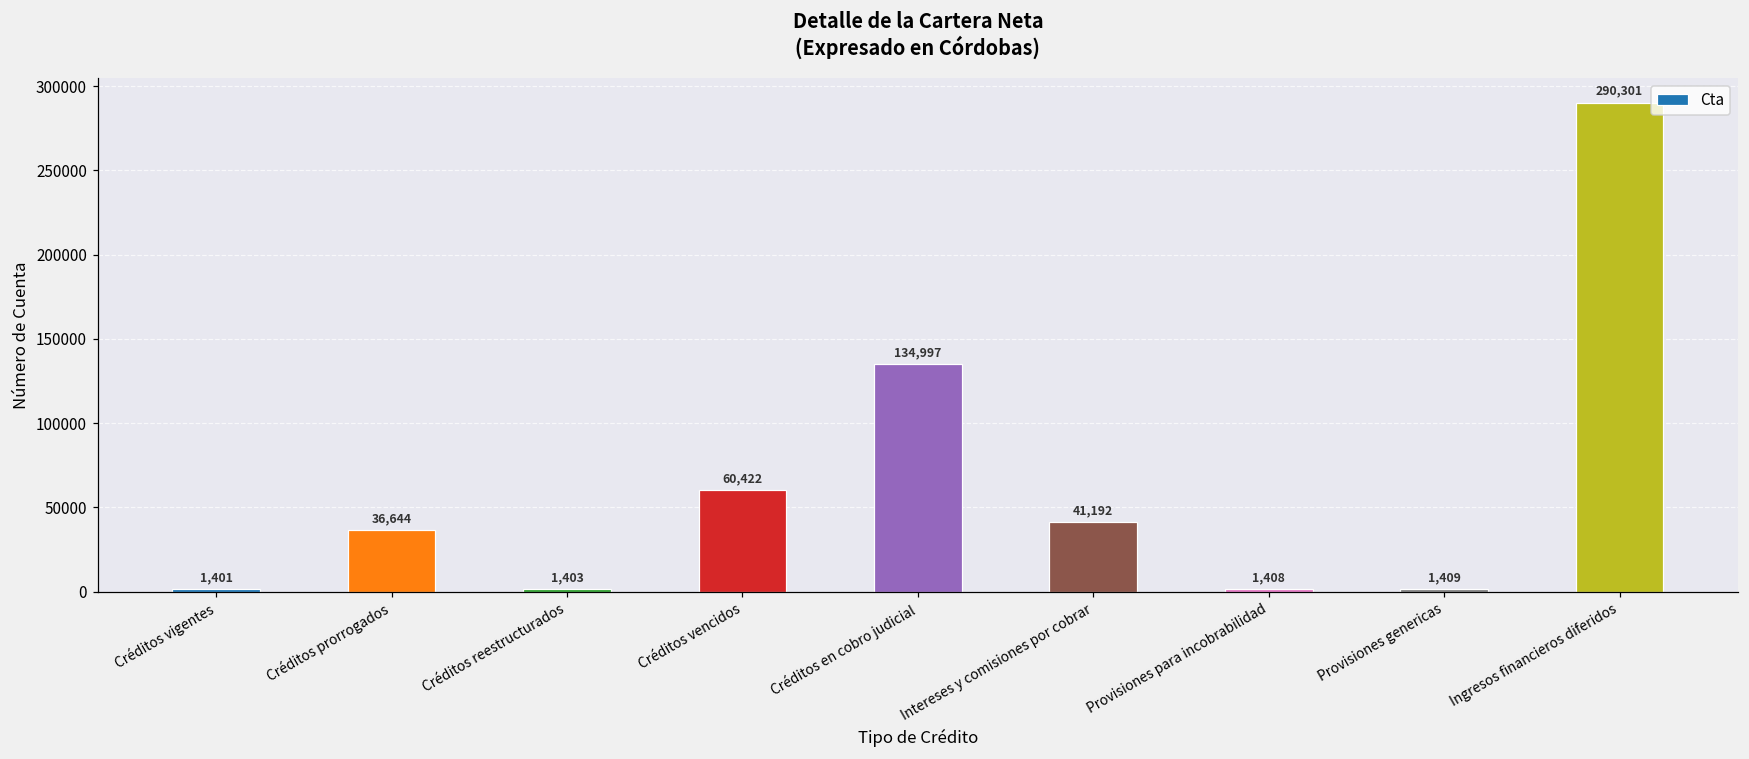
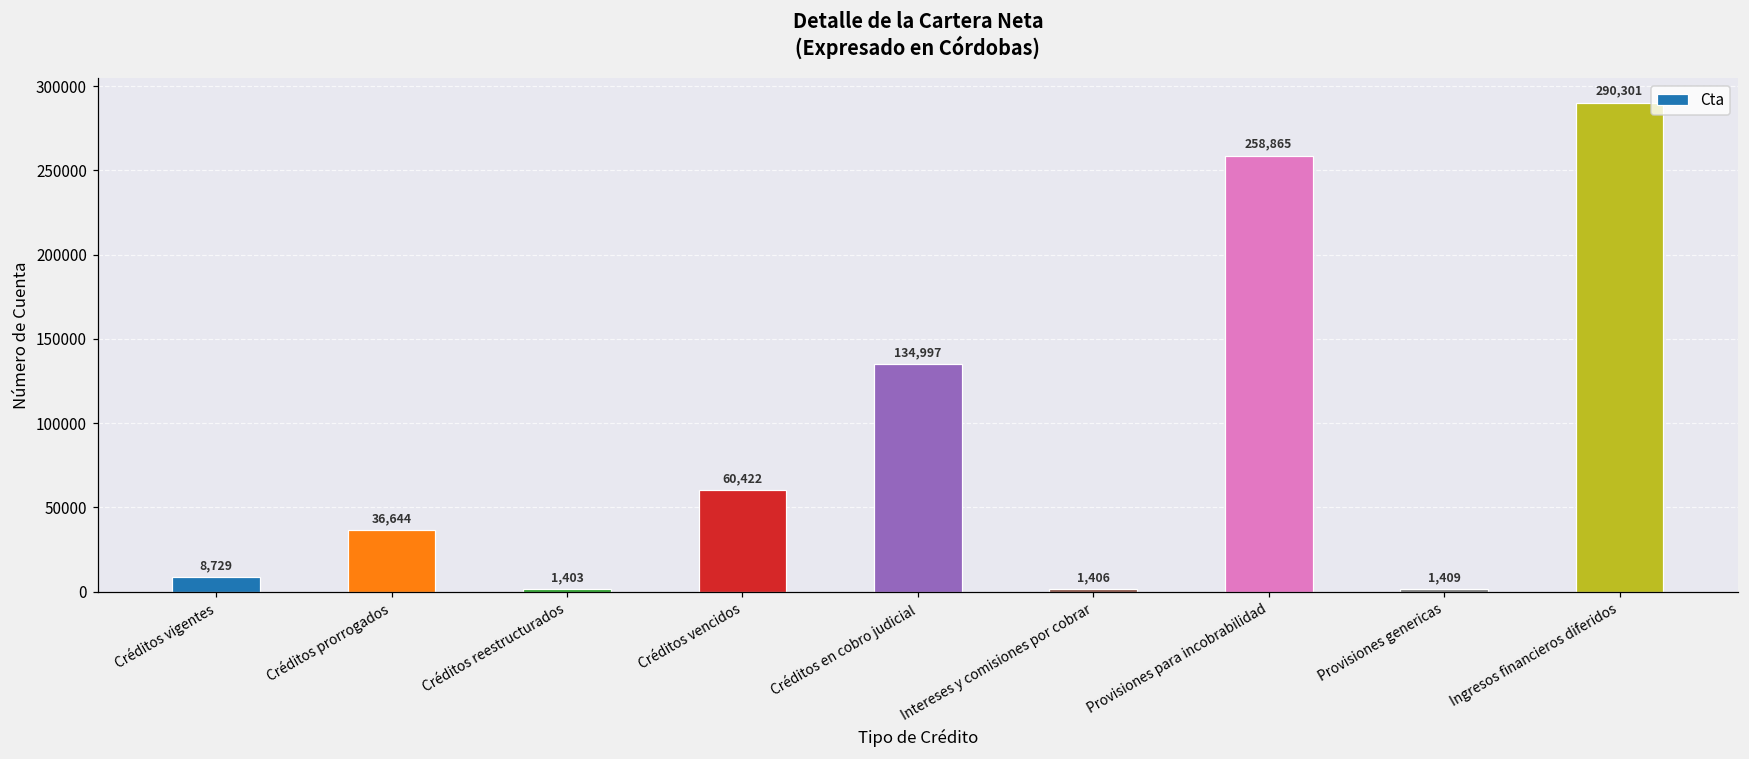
  {
-   "Créditos vigentes": "1,401",
+   "Créditos vigentes": "8,729",
    "Créditos prorrogados": "36,644",
    "Créditos reestructurados": "1,403",
    "Créditos vencidos": "60,422",
    "Créditos en cobro judicial": "134,997",
-   "Intereses y comisiones por cobrar": "41,192",
-   "Provisiones para incobrabilidad": "1,408",
+   "Intereses y comisiones por cobrar": "1,406",
+   "Provisiones para incobrabilidad": "258,865",
    "Provisiones genericas": "1,409",
    "Ingresos financieros diferidos": "290,301"
  }
